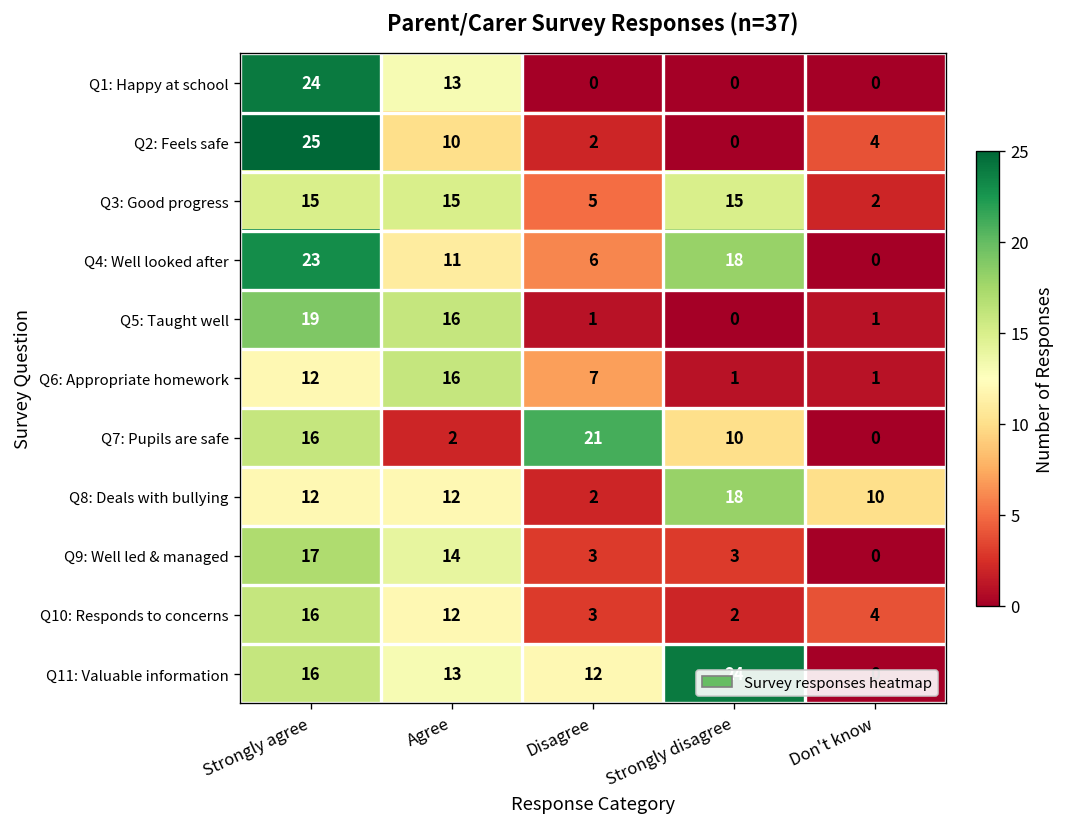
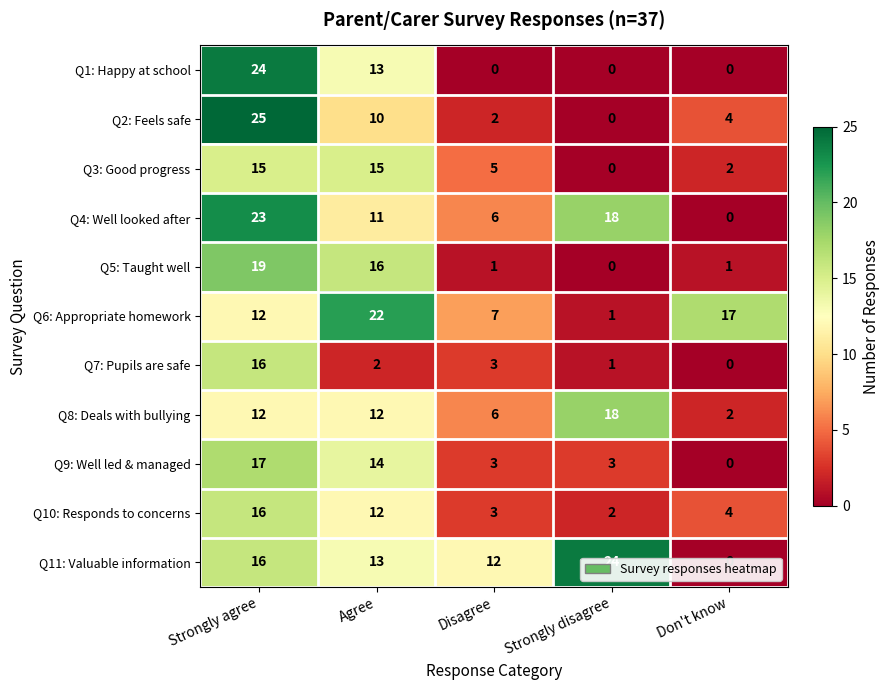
  {
    "Q1: Happy at school": {
      "Strongly agree": 24,
      "Agree": 13,
      "Disagree": 0,
      "Strongly disagree": 0,
      "Don't know": 0
    },
    "Q2: Feels safe": {
      "Strongly agree": 25,
      "Agree": 10,
      "Disagree": 2,
      "Strongly disagree": 0,
      "Don't know": 4
    },
    "Q3: Good progress": {
      "Strongly agree": 15,
      "Agree": 15,
      "Disagree": 5,
-     "Strongly disagree": 15,
+     "Strongly disagree": 0,
      "Don't know": 2
    },
    "Q4: Well looked after": {
      "Strongly agree": 23,
      "Agree": 11,
      "Disagree": 6,
      "Strongly disagree": 18,
      "Don't know": 0
    },
    "Q5: Taught well": {
      "Strongly agree": 19,
      "Agree": 16,
      "Disagree": 1,
      "Strongly disagree": 0,
      "Don't know": 1
    },
    "Q6: Appropriate homework": {
      "Strongly agree": 12,
-     "Agree": 16,
+     "Agree": 22,
      "Disagree": 7,
      "Strongly disagree": 1,
-     "Don't know": 1
+     "Don't know": 17
    },
    "Q7: Pupils are safe": {
      "Strongly agree": 16,
      "Agree": 2,
-     "Disagree": 21,
-     "Strongly disagree": 10,
+     "Disagree": 3,
+     "Strongly disagree": 1,
      "Don't know": 0
    },
    "Q8: Deals with bullying": {
      "Strongly agree": 12,
      "Agree": 12,
-     "Disagree": 2,
+     "Disagree": 6,
      "Strongly disagree": 18,
-     "Don't know": 10
+     "Don't know": 2
    },
    "Q9: Well led & managed": {
      "Strongly agree": 17,
      "Agree": 14,
      "Disagree": 3,
      "Strongly disagree": 3,
      "Don't know": 0
    },
    "Q10: Responds to concerns": {
      "Strongly agree": 16,
      "Agree": 12,
      "Disagree": 3,
      "Strongly disagree": 2,
      "Don't know": 4
    },
    "Q11: Valuable information": {
      "Strongly agree": 16,
      "Agree": 13,
      "Disagree": 12
    }
  }
